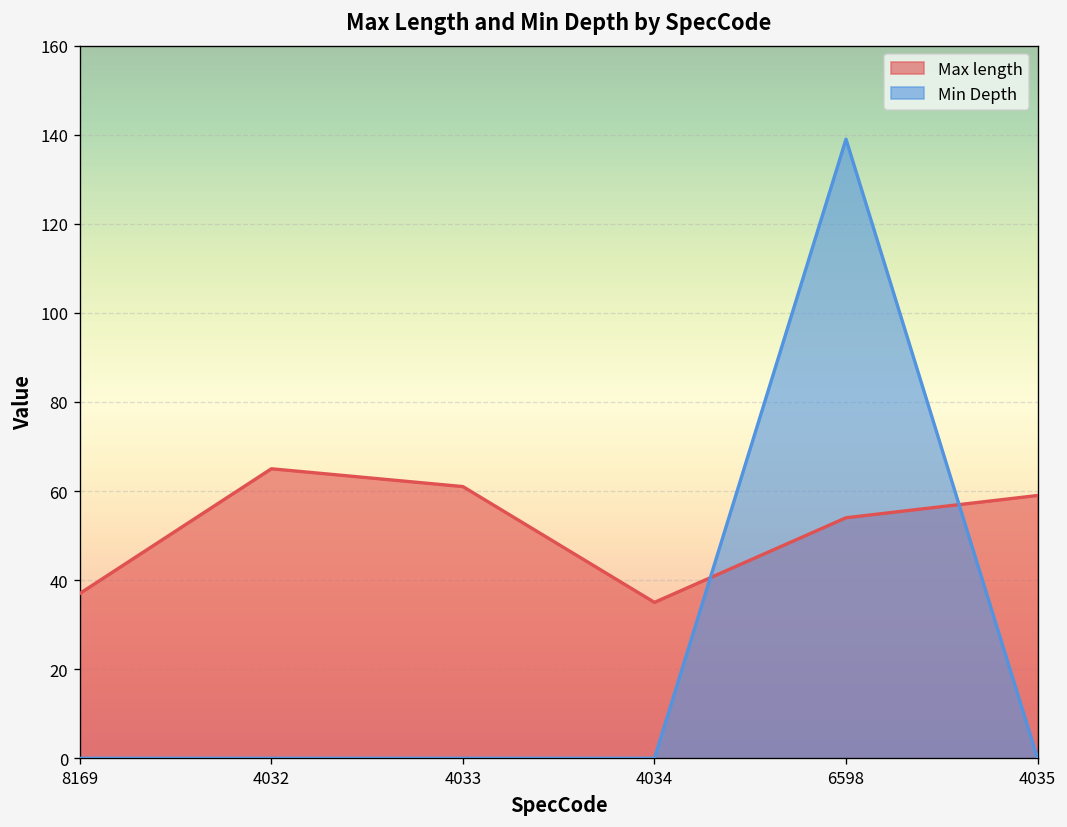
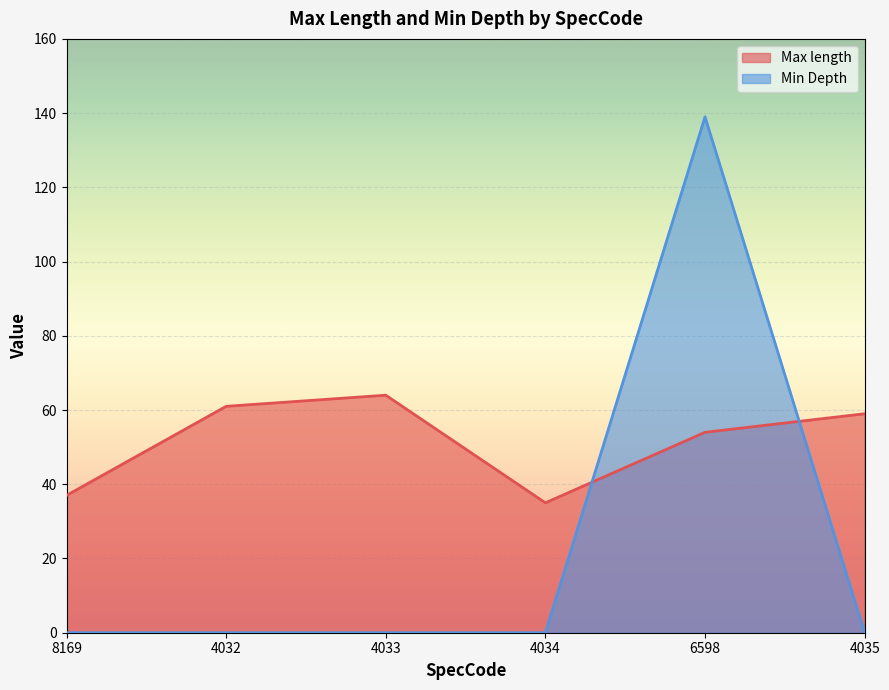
  {
    "Max length": {
      "8169": 37,
-     "4032": 65,
-     "4033": 61,
+     "4032": 61,
+     "4033": 64,
      "4034": 35,
      "6598": 54,
      "4035": 59
    },
    "Min Depth": {
      "8169": 0,
      "4032": 0,
      "4033": 0,
      "4034": 0,
      "6598": 139,
      "4035": 0
    }
  }
